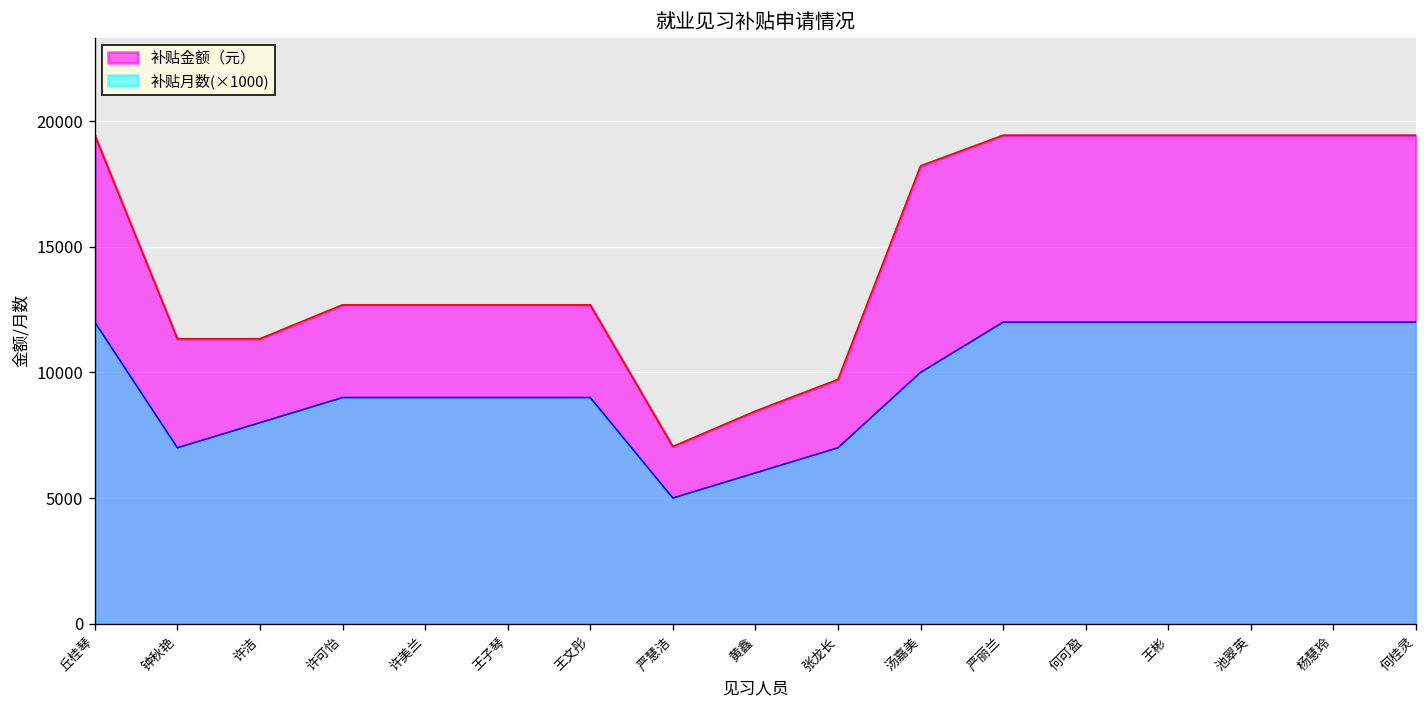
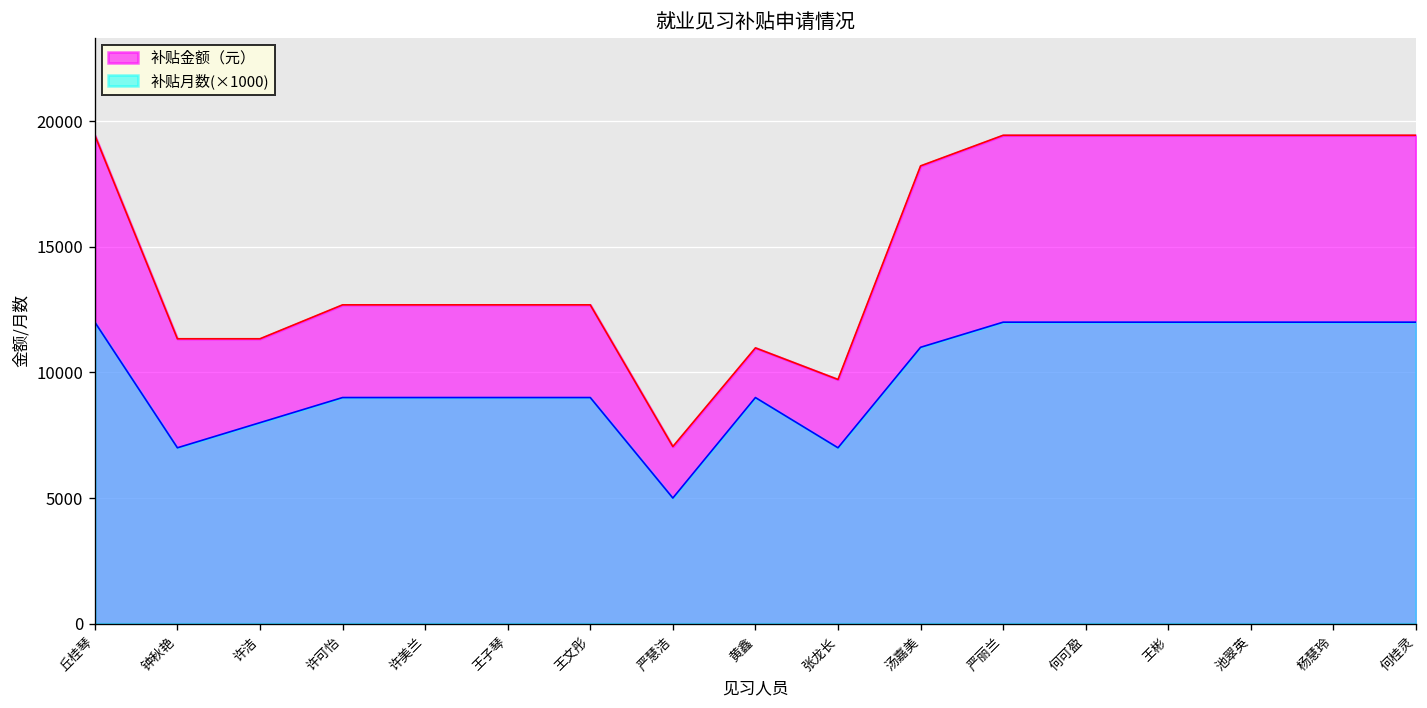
  {
    "补贴金额（元）": {
      "丘桂琴": 19400,
      "钟秋艳": 11300,
      "许洁": 11300,
      "许可怡": 12700,
      "许美兰": 12700,
      "王子琴": 12700,
      "王文彤": 12700,
      "严慧洁": 7100,
-     "黄鑫": 8500,
+     "黄鑫": 11000,
      "张龙长": 9700,
      "汤嘉美": 18200,
      "严丽兰": 19400,
      "何可盈": 19400,
      "王彬": 19400,
      "池翠英": 19400,
      "杨慧玲": 19400,
      "何桂灵": 19400
    },
    "补贴月数(×1000)": {
      "丘桂琴": 12000,
      "钟秋艳": 7000,
      "许洁": 8000,
      "许可怡": 9000,
      "许美兰": 9000,
      "王子琴": 9000,
      "王文彤": 9000,
      "严慧洁": 5000,
-     "黄鑫": 6000,
+     "黄鑫": 9000,
      "张龙长": 7000,
-     "汤嘉美": 10000,
+     "汤嘉美": 11000,
      "严丽兰": 12000,
      "何可盈": 12000,
      "王彬": 12000,
      "池翠英": 12000,
      "杨慧玲": 12000,
      "何桂灵": 12000
    }
  }
